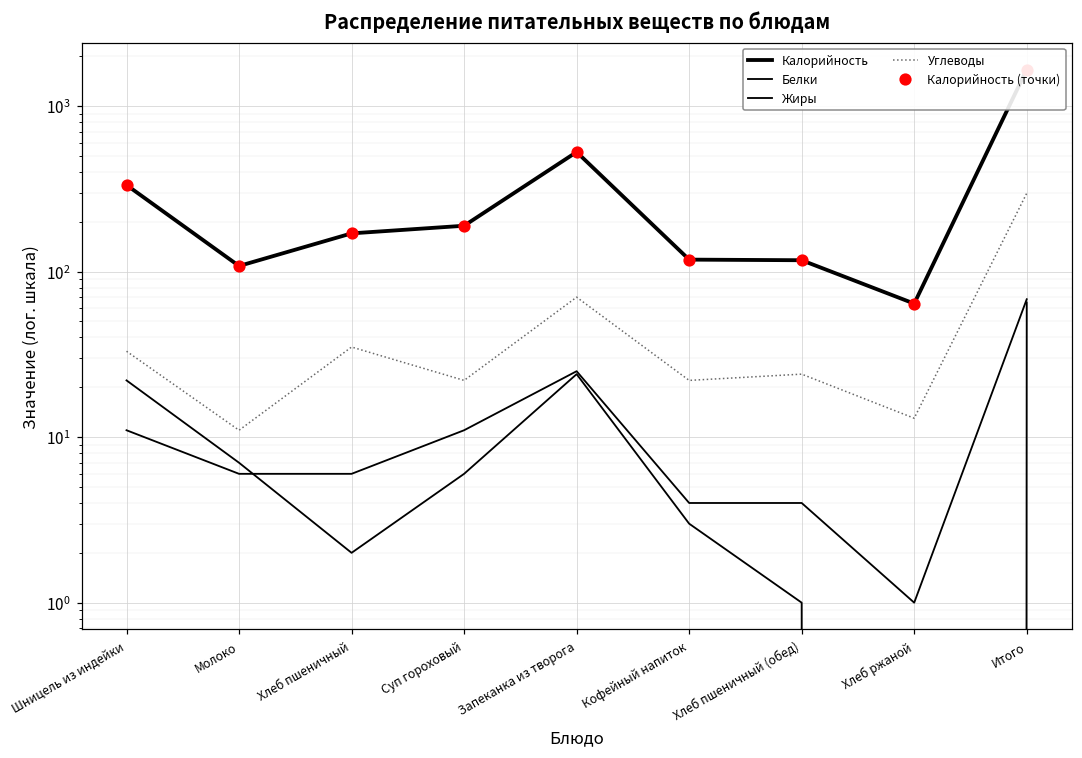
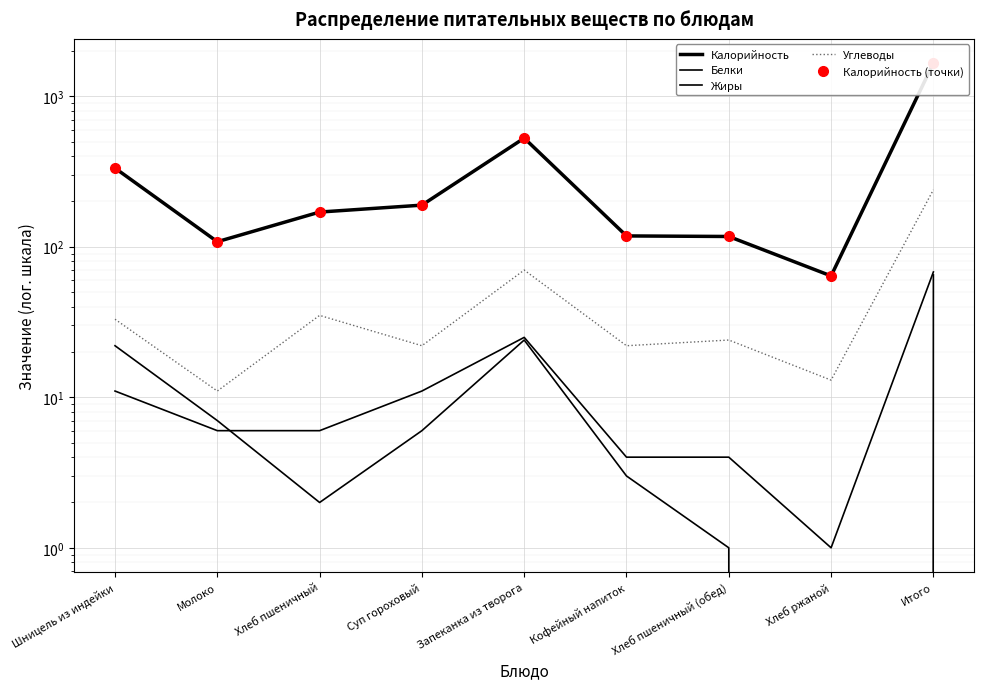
  {
    "Калорийность (точки)": {
      "Шницель из индейки": 330,
      "Молоко": 110,
      "Хлеб пшеничный": 170,
      "Суп гороховый": 190,
      "Запеканка из творога": 530,
      "Кофейный напиток": 120,
      "Хлеб пшеничный (обед)": 120,
      "Хлеб ржаной": 64
    },
    "Углеводы": {
      "Шницель из индейки": 33,
      "Молоко": 11,
      "Хлеб пшеничный": 35,
      "Суп гороховый": 22,
      "Запеканка из творога": 70,
      "Кофейный напиток": 22,
      "Хлеб пшеничный (обед)": 24,
      "Хлеб ржаной": 13,
-     "Итого": 300
+     "Итого": 240
    }
  }
